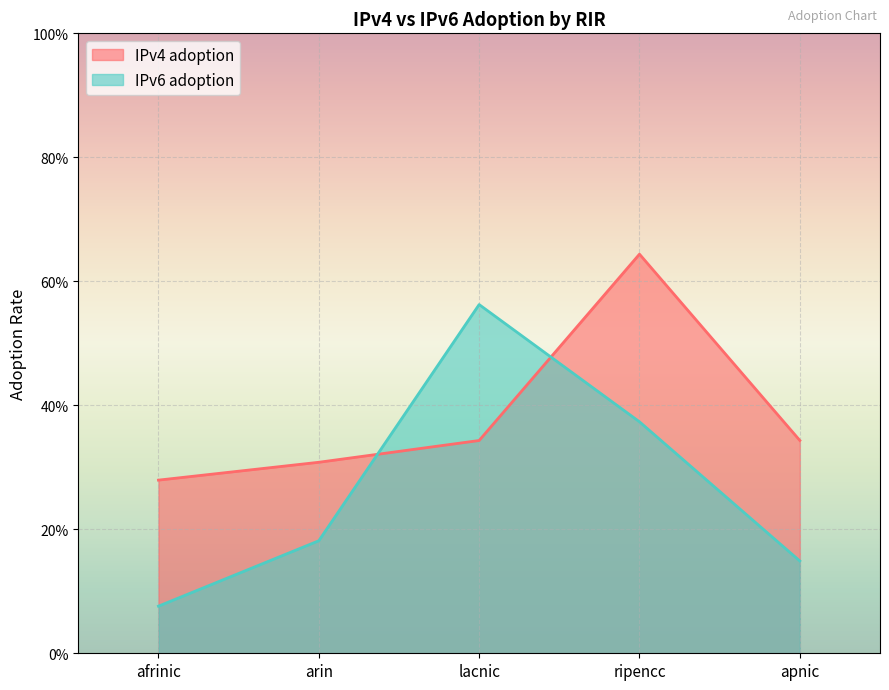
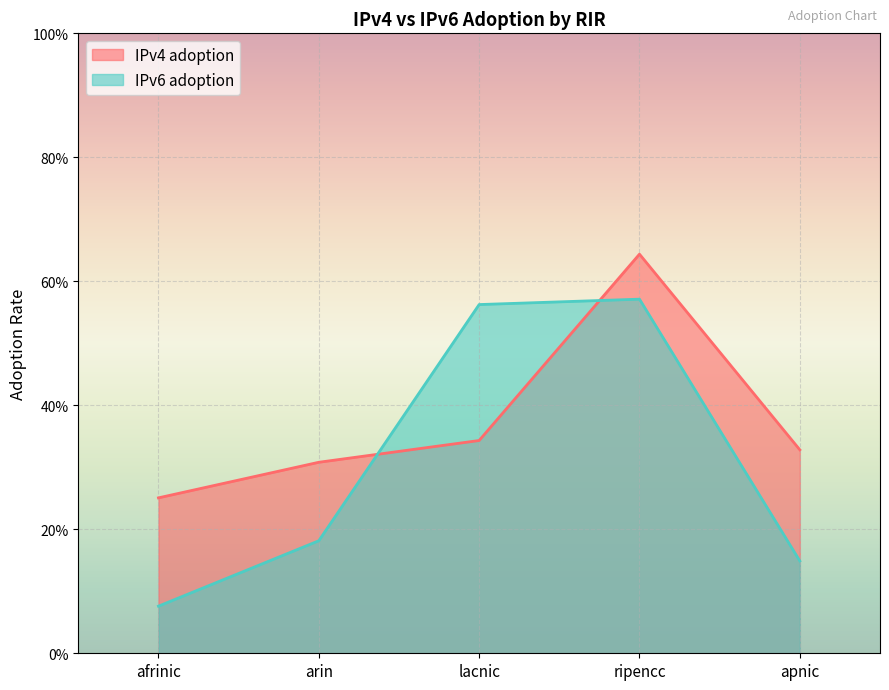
  {
    "IPv4 adoption": {
-     "afrinic": "28%",
+     "afrinic": "25%",
      "arin": "31%",
      "lacnic": "34%",
      "ripencc": "64%",
-     "apnic": "34%"
+     "apnic": "33%"
    },
    "IPv6 adoption": {
      "afrinic": "8%",
      "arin": "18%",
      "lacnic": "56%",
-     "ripencc": "37%",
+     "ripencc": "57%",
      "apnic": "15%"
    }
  }
